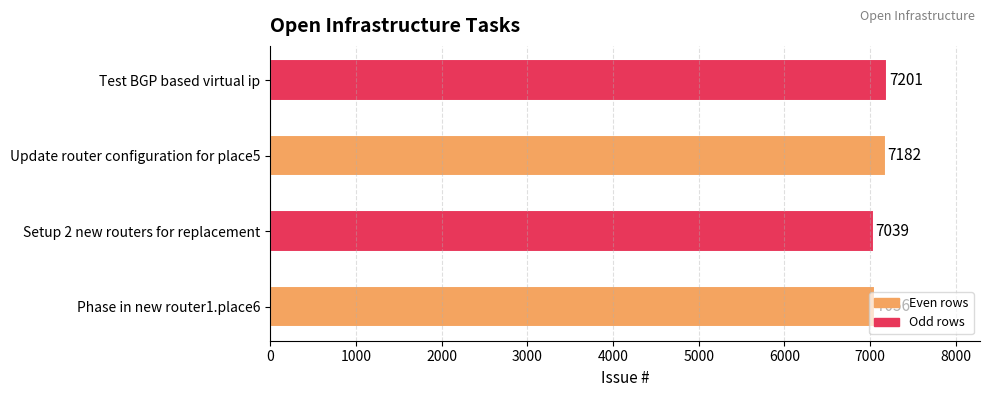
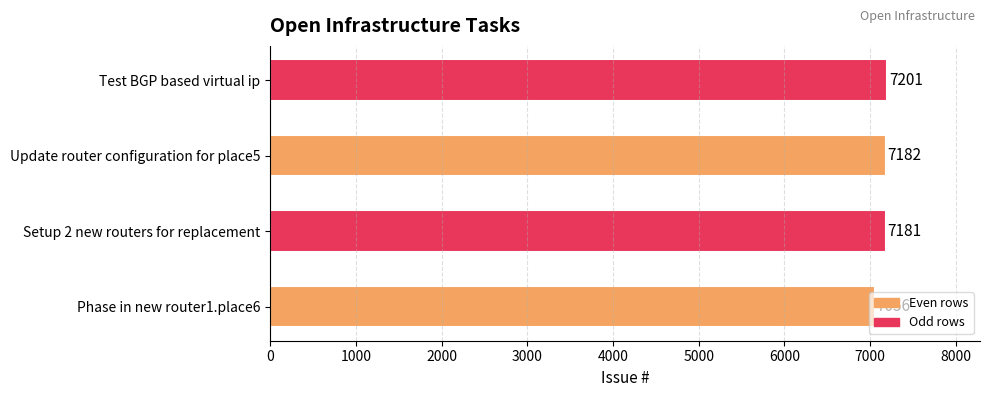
  {
    "Test BGP based virtual ip": 7201,
    "Update router configuration for place5": 7182,
-   "Setup 2 new routers for replacement": 7039
+   "Setup 2 new routers for replacement": 7181
  }
